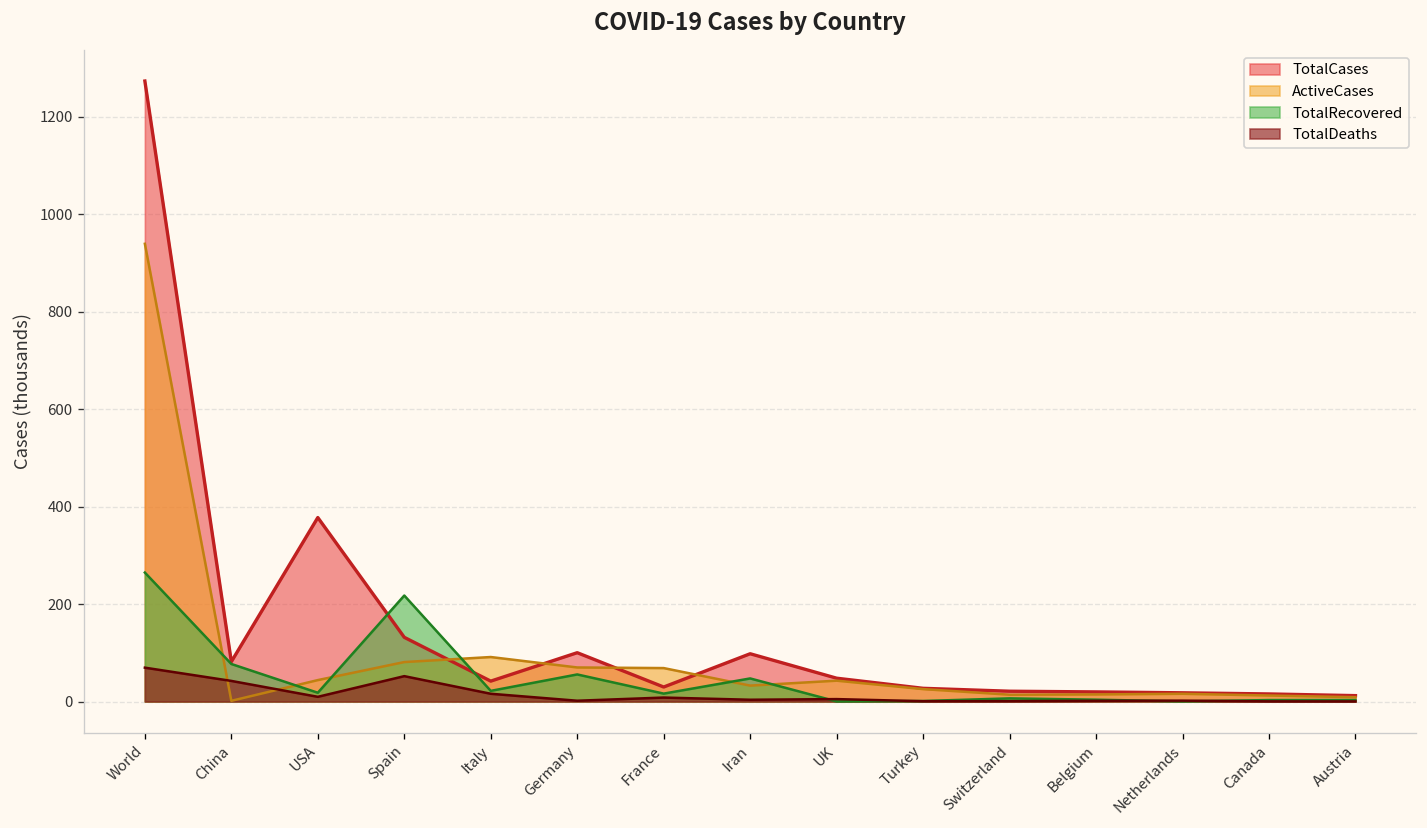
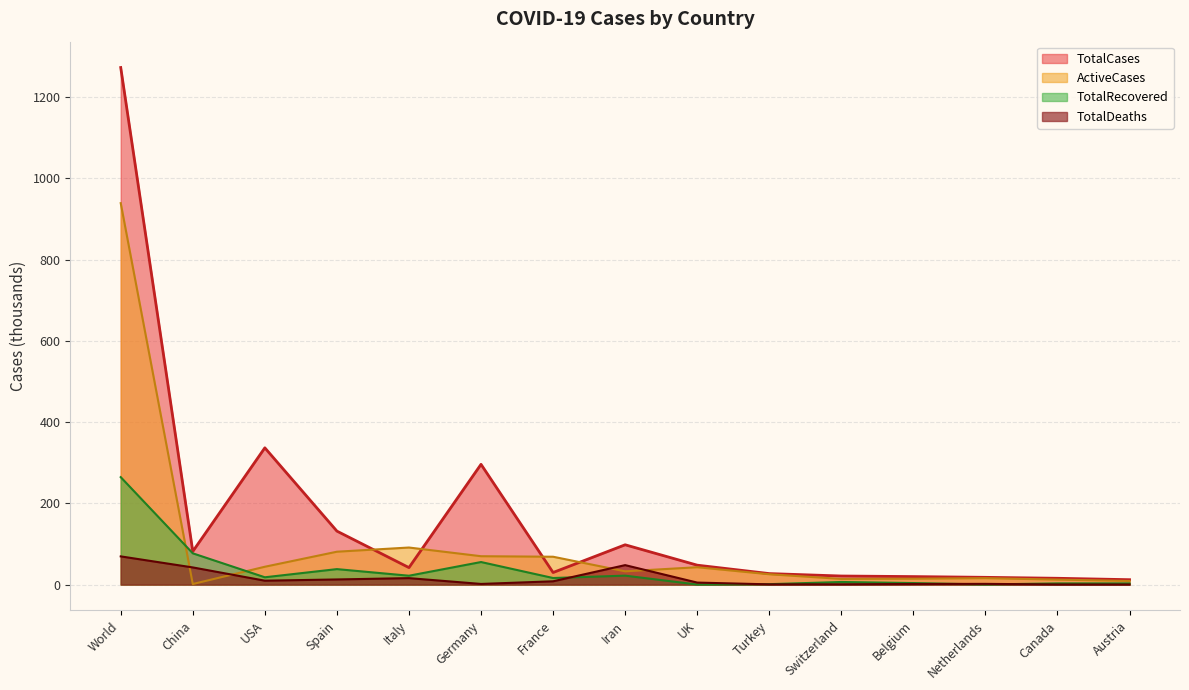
  {
    "TotalCases": {
      "World": 1270,
-     "USA": 380,
+     "USA": 340,
      "Spain": 130,
      "Italy": 40,
-     "Germany": 100,
+     "Germany": 300,
      "France": 30,
      "Iran": 100,
      "Switzerland": 20
    },
    "ActiveCases": {
      "World": 940,
      "China": 0,
      "USA": 40,
      "Spain": 80,
      "Italy": 90,
      "Germany": 70,
      "France": 70,
      "Iran": 30,
      "Switzerland": 10
    },
    "TotalRecovered": {
      "World": 260,
      "USA": 20,
-     "Spain": 220,
+     "Spain": 40,
      "Germany": 60,
      "France": 20,
-     "Iran": 50
+     "Iran": 20
    },
    "TotalDeaths": {
      "World": 70,
      "China": 40,
      "USA": 10,
-     "Spain": 50,
+     "Spain": 10,
      "Germany": 0,
      "France": 10,
-     "Iran": 0
+     "Iran": 50
    }
  }
